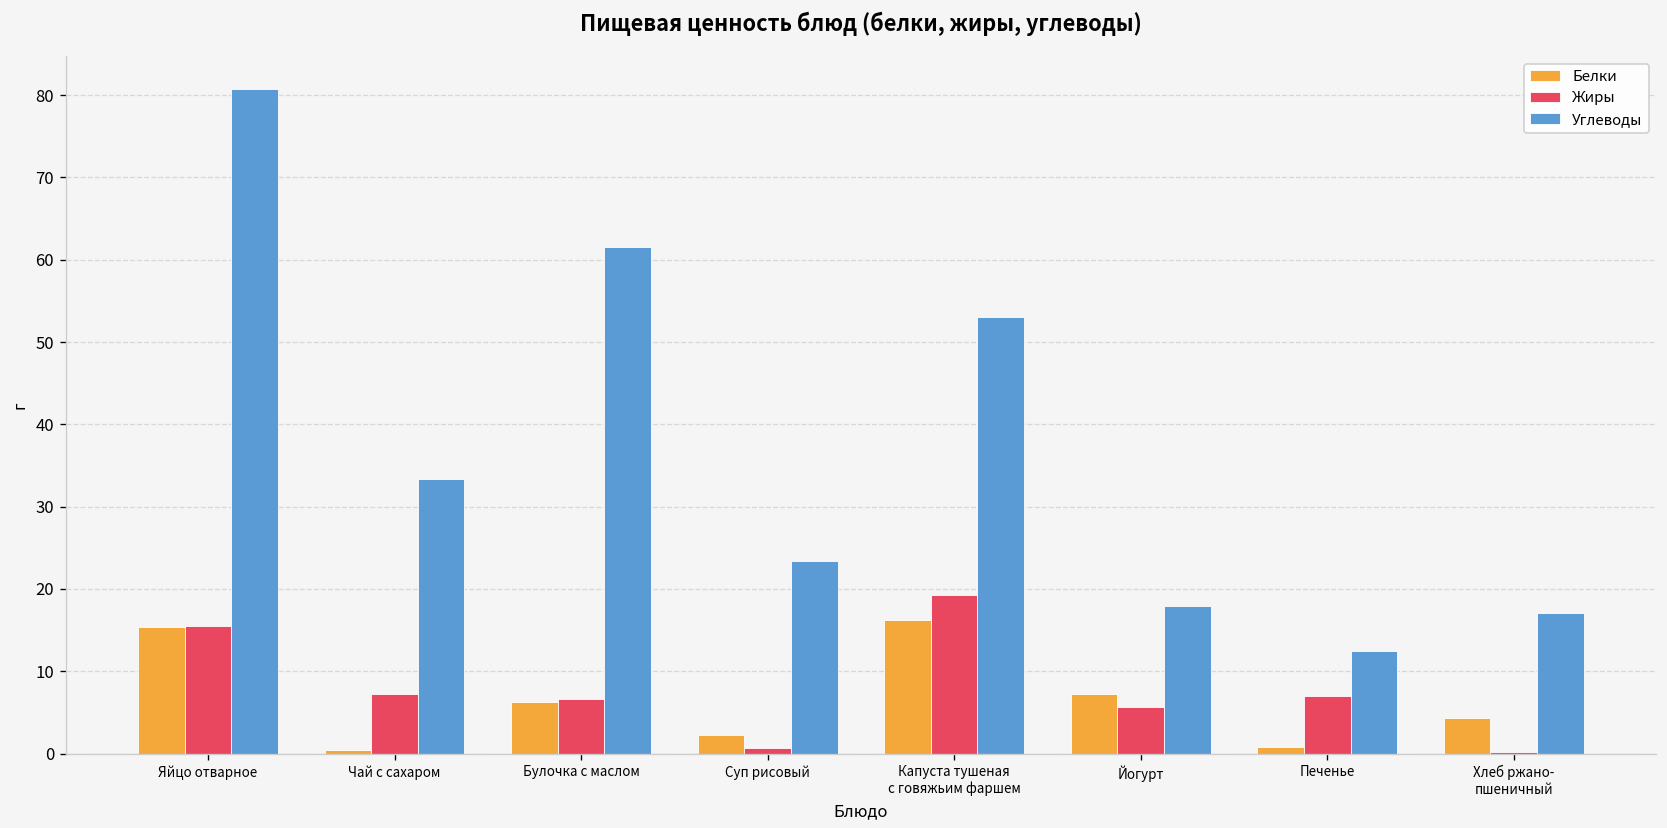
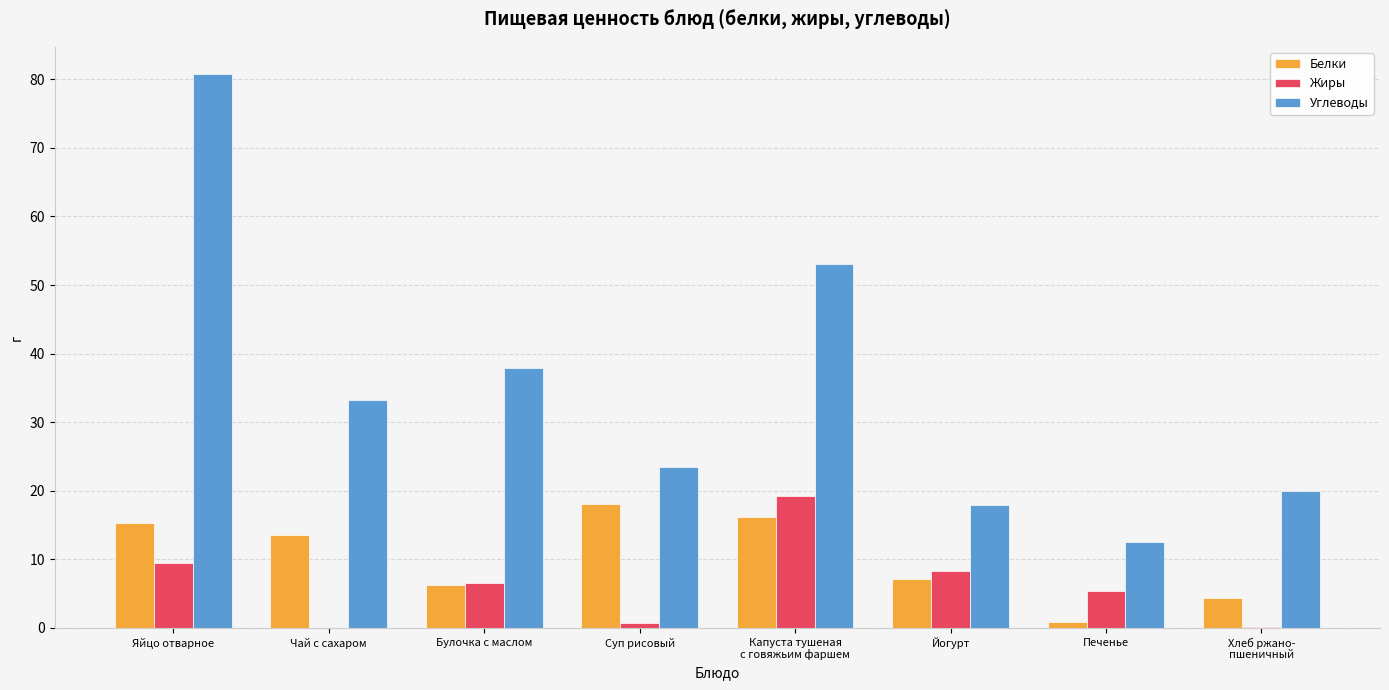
  {
    "Белки": {
      "Яйцо отварное": 15,
-     "Чай с сахаром": 0,
+     "Чай с сахаром": 14,
      "Булочка с маслом": 6,
-     "Суп рисовый": 2,
+     "Суп рисовый": 18,
      "Капуста тушеная с говяжьим фаршем": 16,
      "Йогурт": 7,
      "Печенье": 1,
      "Хлеб ржано- пшеничный": 4
    },
    "Жиры": {
-     "Яйцо отварное": 16,
-     "Чай с сахаром": 7,
+     "Яйцо отварное": 10,
+     "Чай с сахаром": 0,
      "Булочка с маслом": 7,
      "Суп рисовый": 1,
      "Капуста тушеная с говяжьим фаршем": 19,
-     "Йогурт": 6,
-     "Печенье": 7
+     "Йогурт": 8,
+     "Печенье": 5
    },
    "Углеводы": {
      "Яйцо отварное": 81,
      "Чай с сахаром": 33,
-     "Булочка с маслом": 62,
+     "Булочка с маслом": 38,
      "Суп рисовый": 23,
      "Капуста тушеная с говяжьим фаршем": 53,
      "Йогурт": 18,
      "Печенье": 13,
-     "Хлеб ржано- пшеничный": 17
+     "Хлеб ржано- пшеничный": 20
    }
  }
